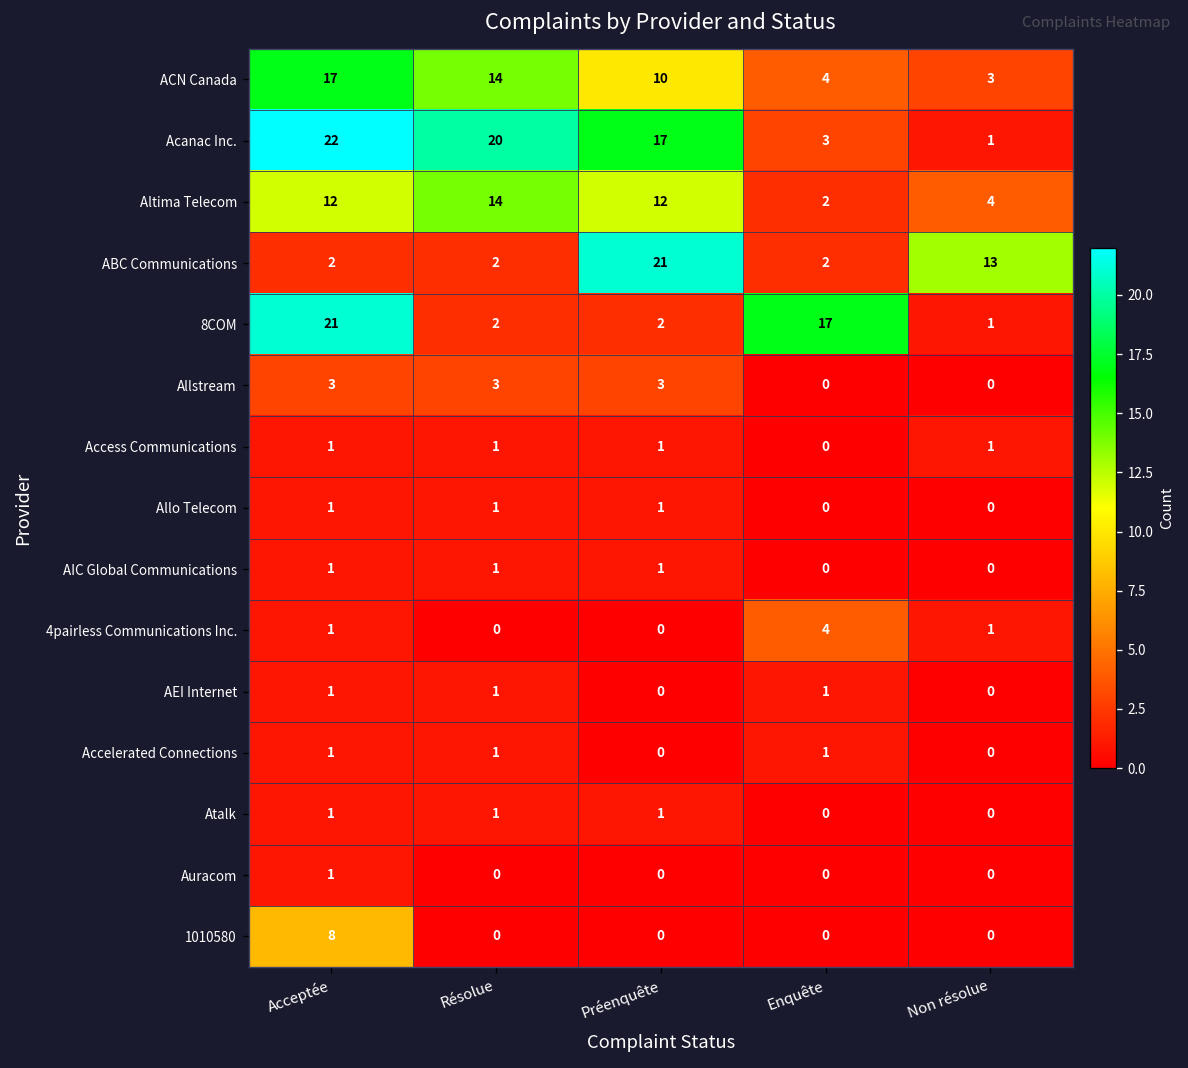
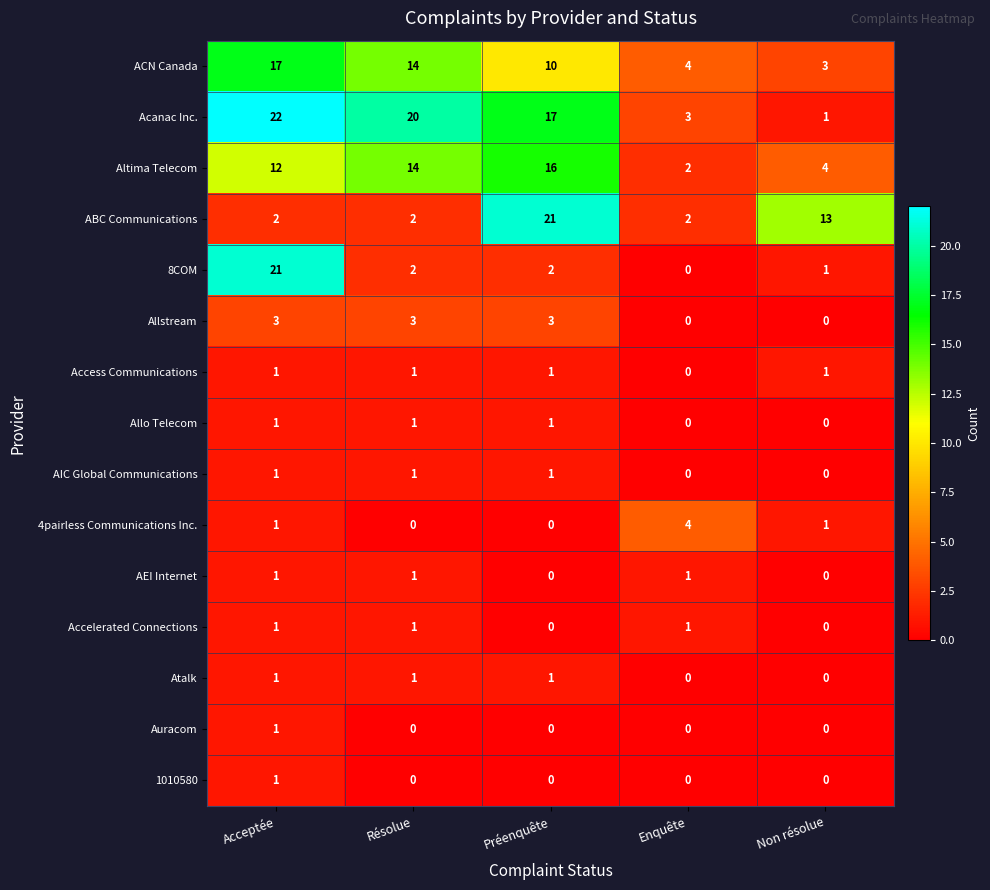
  {
    "ACN Canada": {
      "Acceptée": 17,
      "Résolue": 14,
      "Préenquête": 10,
      "Enquête": 4,
      "Non résolue": 3
    },
    "Acanac Inc.": {
      "Acceptée": 22,
      "Résolue": 20,
      "Préenquête": 17,
      "Enquête": 3,
      "Non résolue": 1
    },
    "Altima Telecom": {
      "Acceptée": 12,
      "Résolue": 14,
-     "Préenquête": 12,
+     "Préenquête": 16,
      "Enquête": 2,
      "Non résolue": 4
    },
    "ABC Communications": {
      "Acceptée": 2,
      "Résolue": 2,
      "Préenquête": 21,
      "Enquête": 2,
      "Non résolue": 13
    },
    "8COM": {
      "Acceptée": 21,
      "Résolue": 2,
      "Préenquête": 2,
-     "Enquête": 17,
+     "Enquête": 0,
      "Non résolue": 1
    },
    "Allstream": {
      "Acceptée": 3,
      "Résolue": 3,
      "Préenquête": 3,
      "Enquête": 0,
      "Non résolue": 0
    },
    "Access Communications": {
      "Acceptée": 1,
      "Résolue": 1,
      "Préenquête": 1,
      "Enquête": 0,
      "Non résolue": 1
    },
    "Allo Telecom": {
      "Acceptée": 1,
      "Résolue": 1,
      "Préenquête": 1,
      "Enquête": 0,
      "Non résolue": 0
    },
    "AIC Global Communications": {
      "Acceptée": 1,
      "Résolue": 1,
      "Préenquête": 1,
      "Enquête": 0,
      "Non résolue": 0
    },
    "4pairless Communications Inc.": {
      "Acceptée": 1,
      "Résolue": 0,
      "Préenquête": 0,
      "Enquête": 4,
      "Non résolue": 1
    },
    "AEI Internet": {
      "Acceptée": 1,
      "Résolue": 1,
      "Préenquête": 0,
      "Enquête": 1,
      "Non résolue": 0
    },
    "Accelerated Connections": {
      "Acceptée": 1,
      "Résolue": 1,
      "Préenquête": 0,
      "Enquête": 1,
      "Non résolue": 0
    },
    "Atalk": {
      "Acceptée": 1,
      "Résolue": 1,
      "Préenquête": 1,
      "Enquête": 0,
      "Non résolue": 0
    },
    "Auracom": {
      "Acceptée": 1,
      "Résolue": 0,
      "Préenquête": 0,
      "Enquête": 0,
      "Non résolue": 0
    },
    "1010580": {
-     "Acceptée": 8,
+     "Acceptée": 1,
      "Résolue": 0,
      "Préenquête": 0,
      "Enquête": 0,
      "Non résolue": 0
    }
  }
